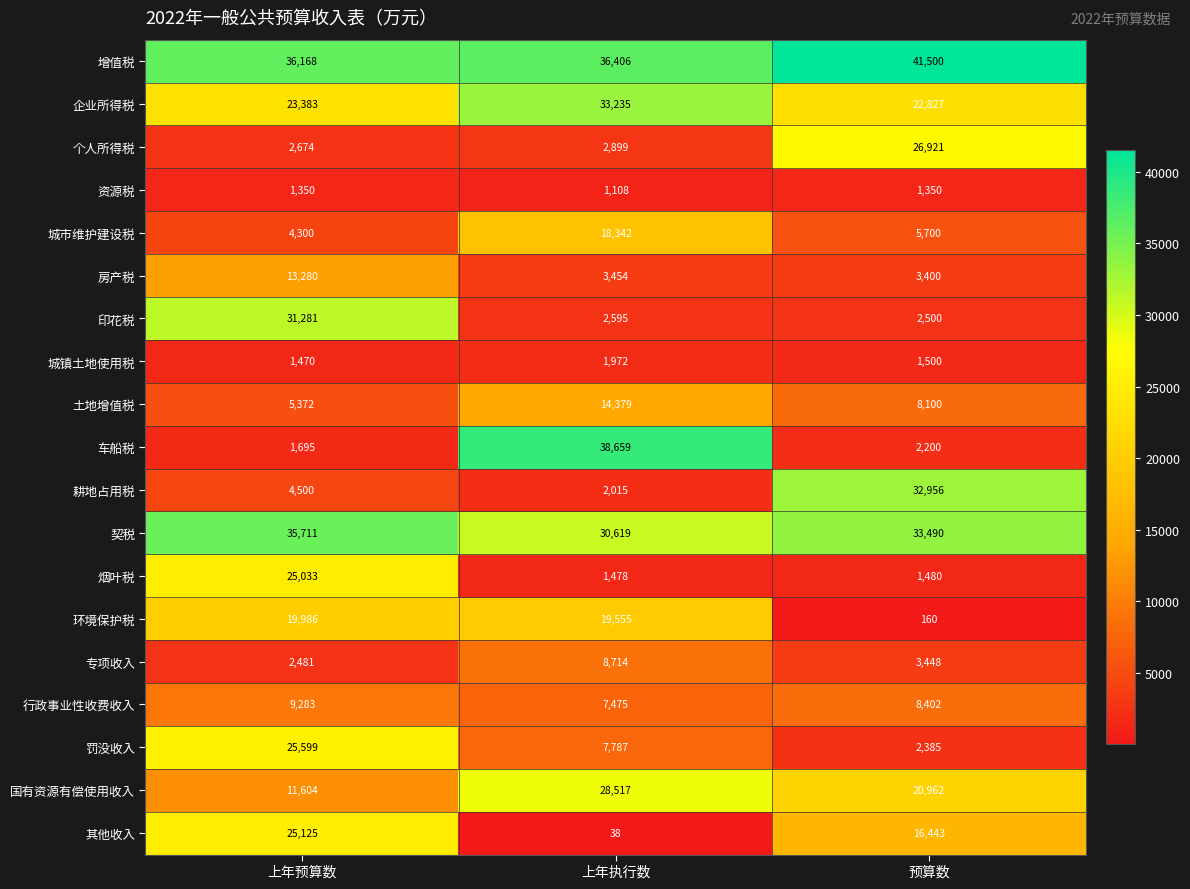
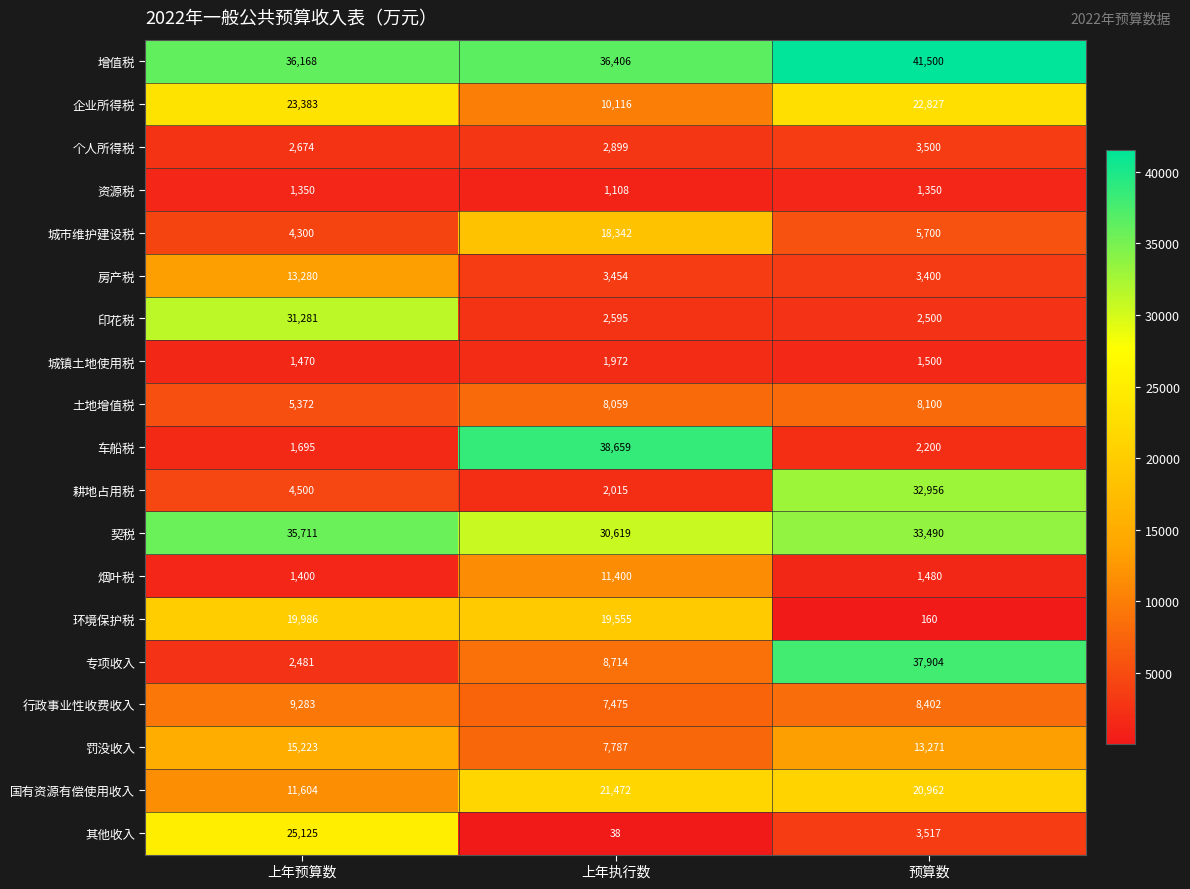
  {
    "增值税": {
      "上年预算数": "36,168",
      "上年执行数": "36,406",
      "预算数": "41,500"
    },
    "企业所得税": {
      "上年预算数": "23,383",
-     "上年执行数": "33,235",
+     "上年执行数": "10,116",
      "预算数": "22,827"
    },
    "个人所得税": {
      "上年预算数": "2,674",
      "上年执行数": "2,899",
-     "预算数": "26,921"
+     "预算数": "3,500"
    },
    "资源税": {
      "上年预算数": "1,350",
      "上年执行数": "1,108",
      "预算数": "1,350"
    },
    "城市维护建设税": {
      "上年预算数": "4,300",
      "上年执行数": "18,342",
      "预算数": "5,700"
    },
    "房产税": {
      "上年预算数": "13,280",
      "上年执行数": "3,454",
      "预算数": "3,400"
    },
    "印花税": {
      "上年预算数": "31,281",
      "上年执行数": "2,595",
      "预算数": "2,500"
    },
    "城镇土地使用税": {
      "上年预算数": "1,470",
      "上年执行数": "1,972",
      "预算数": "1,500"
    },
    "土地增值税": {
      "上年预算数": "5,372",
-     "上年执行数": "14,379",
+     "上年执行数": "8,059",
      "预算数": "8,100"
    },
    "车船税": {
      "上年预算数": "1,695",
      "上年执行数": "38,659",
      "预算数": "2,200"
    },
    "耕地占用税": {
      "上年预算数": "4,500",
      "上年执行数": "2,015",
      "预算数": "32,956"
    },
    "契税": {
      "上年预算数": "35,711",
      "上年执行数": "30,619",
      "预算数": "33,490"
    },
    "烟叶税": {
-     "上年预算数": "25,033",
-     "上年执行数": "1,478",
+     "上年预算数": "1,400",
+     "上年执行数": "11,400",
      "预算数": "1,480"
    },
    "环境保护税": {
      "上年预算数": "19,986",
      "上年执行数": "19,555",
      "预算数": "160"
    },
    "专项收入": {
      "上年预算数": "2,481",
      "上年执行数": "8,714",
-     "预算数": "3,448"
+     "预算数": "37,904"
    },
    "行政事业性收费收入": {
      "上年预算数": "9,283",
      "上年执行数": "7,475",
      "预算数": "8,402"
    },
    "罚没收入": {
-     "上年预算数": "25,599",
+     "上年预算数": "15,223",
      "上年执行数": "7,787",
-     "预算数": "2,385"
+     "预算数": "13,271"
    },
    "国有资源有偿使用收入": {
      "上年预算数": "11,604",
-     "上年执行数": "28,517",
+     "上年执行数": "21,472",
      "预算数": "20,962"
    },
    "其他收入": {
      "上年预算数": "25,125",
      "上年执行数": "38",
-     "预算数": "16,443"
+     "预算数": "3,517"
    }
  }
